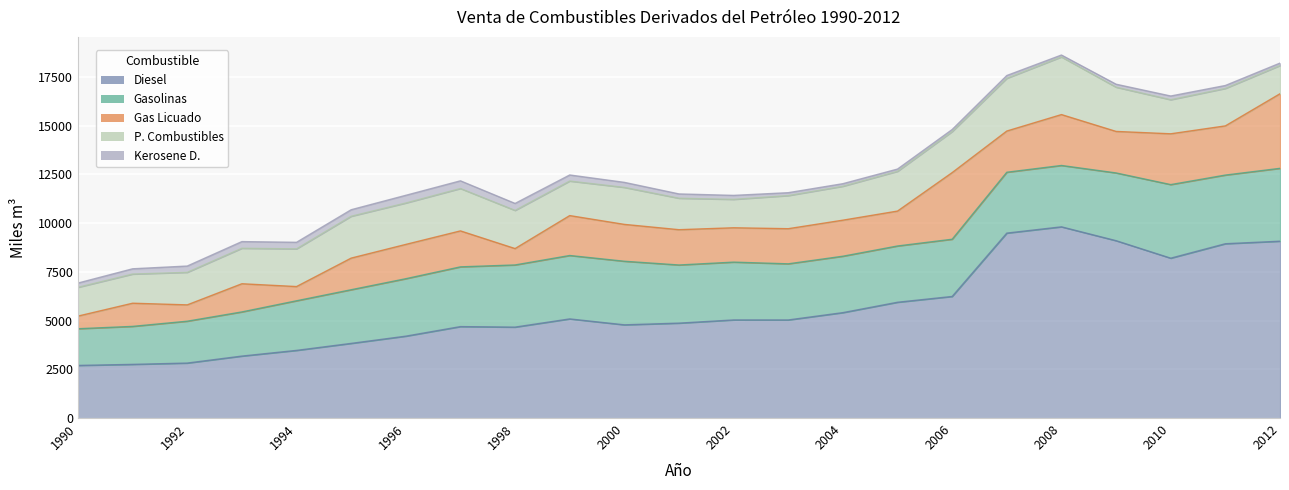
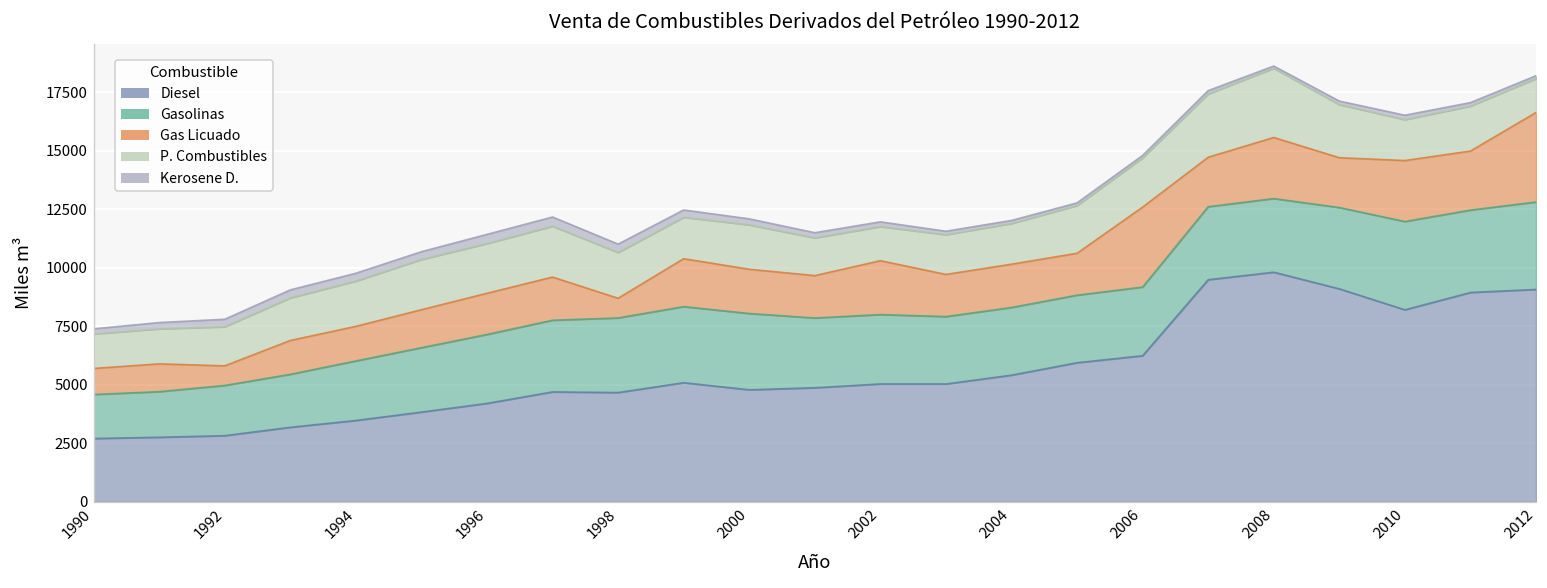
  {
    "Gas Licuado": {
-     "1990": 600,
+     "1990": 1100,
      "1992": 800,
-     "1994": 700,
+     "1994": 1500,
      "1996": 1800,
      "1998": 800,
      "2000": 1900,
-     "2002": 1800,
+     "2002": 2300,
      "2004": 1800,
      "2006": 3400,
      "2008": 2600,
      "2010": 2600,
      "2012": 3800
    }
  }
